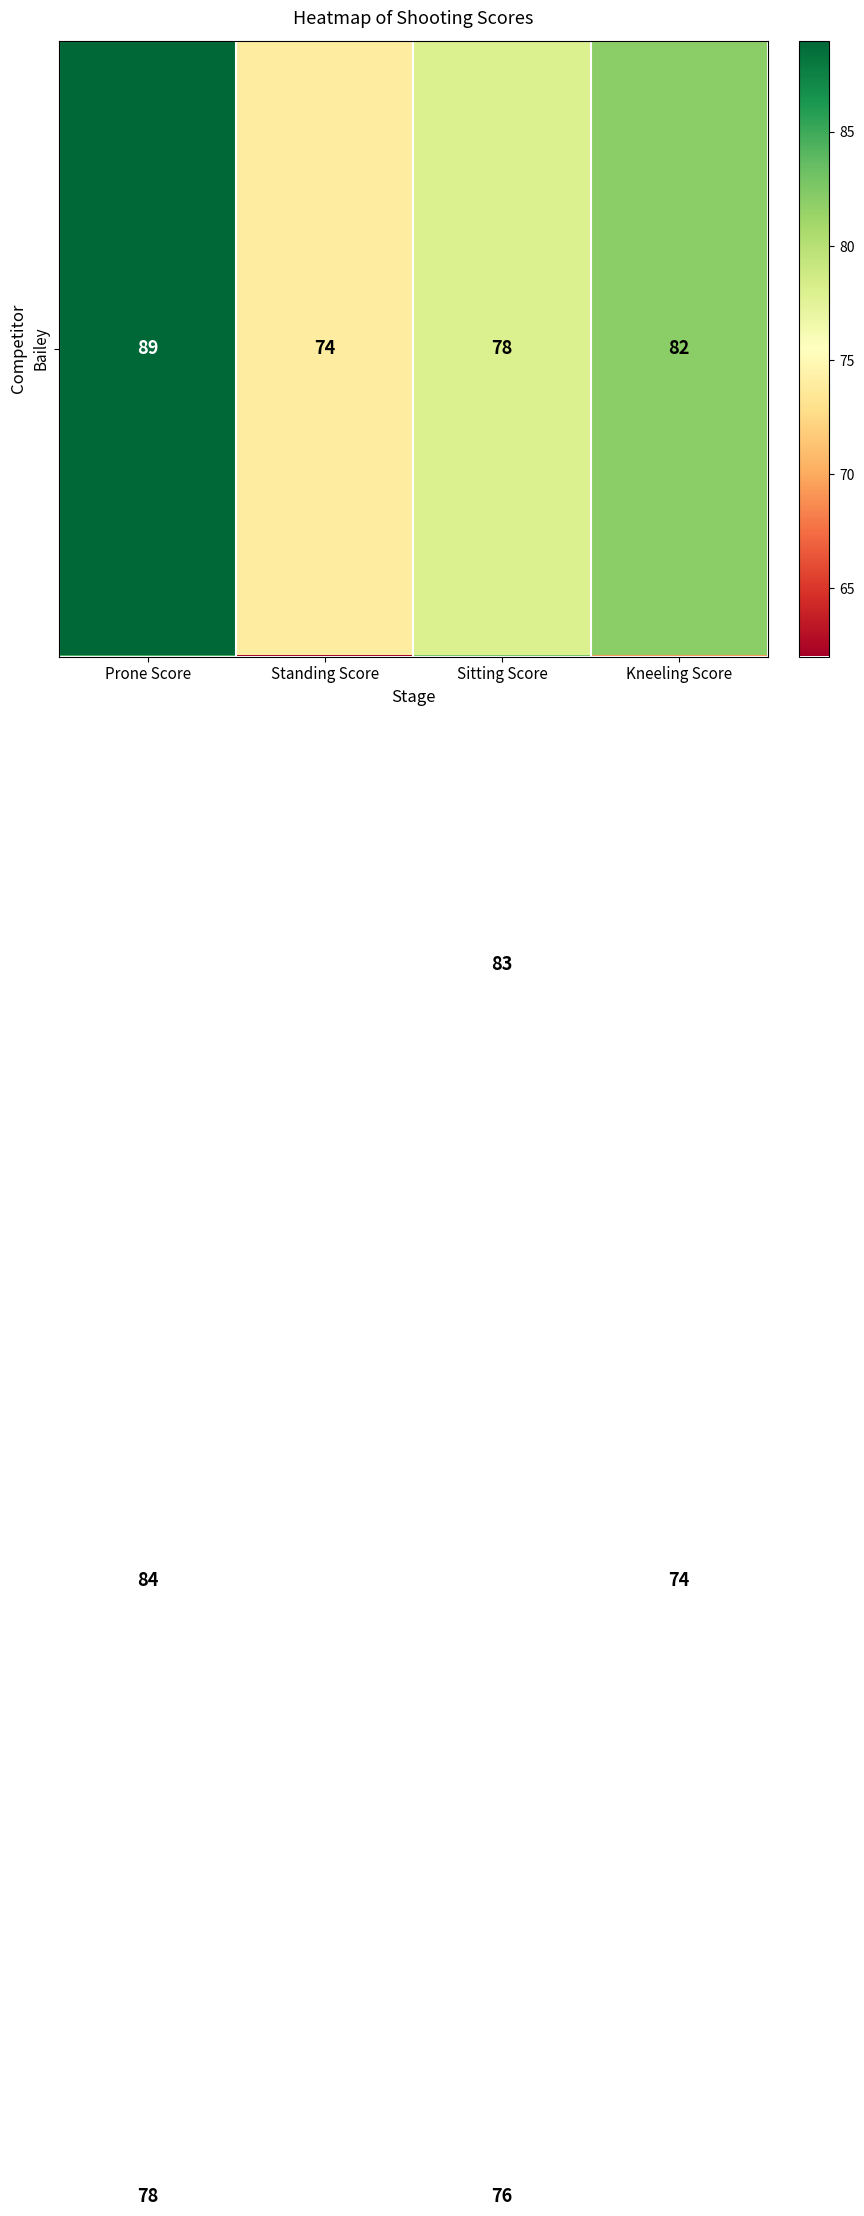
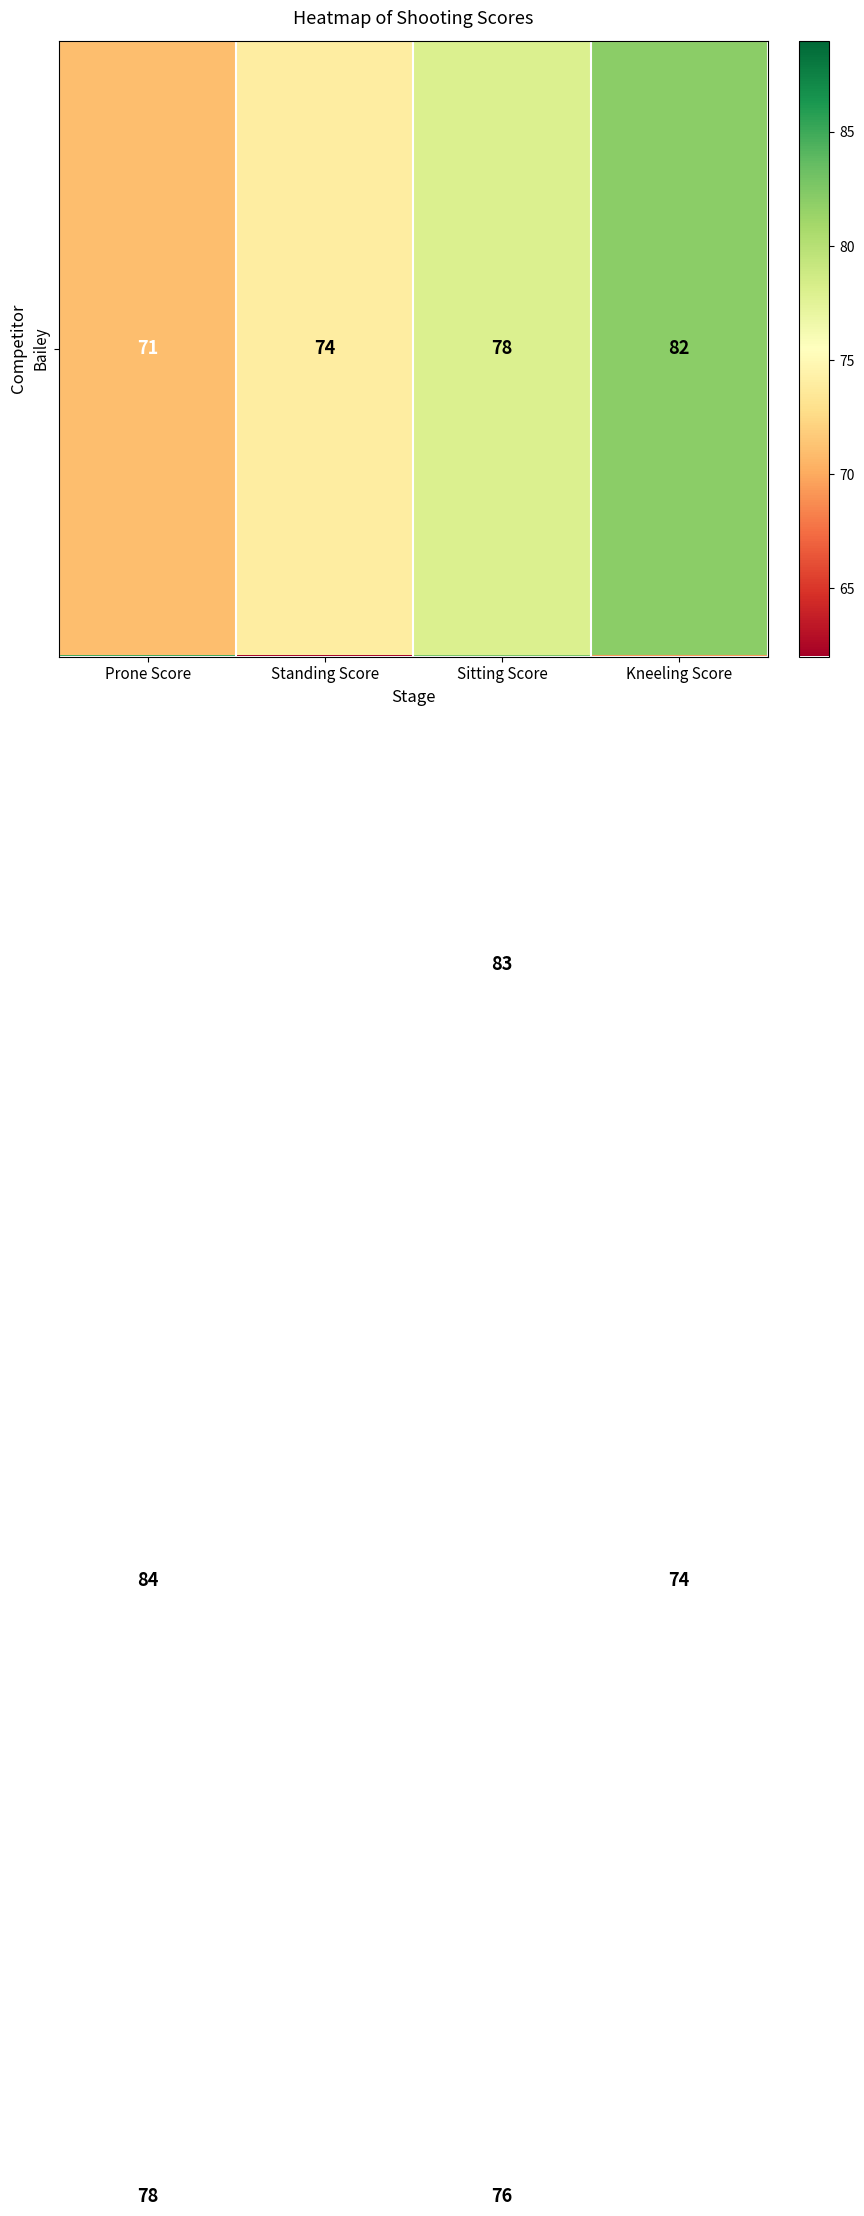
  {
    "Bailey": {
-     "Prone Score": 89,
+     "Prone Score": 71,
      "Standing Score": 74,
      "Sitting Score": 78,
      "Kneeling Score": 82
    }
  }
